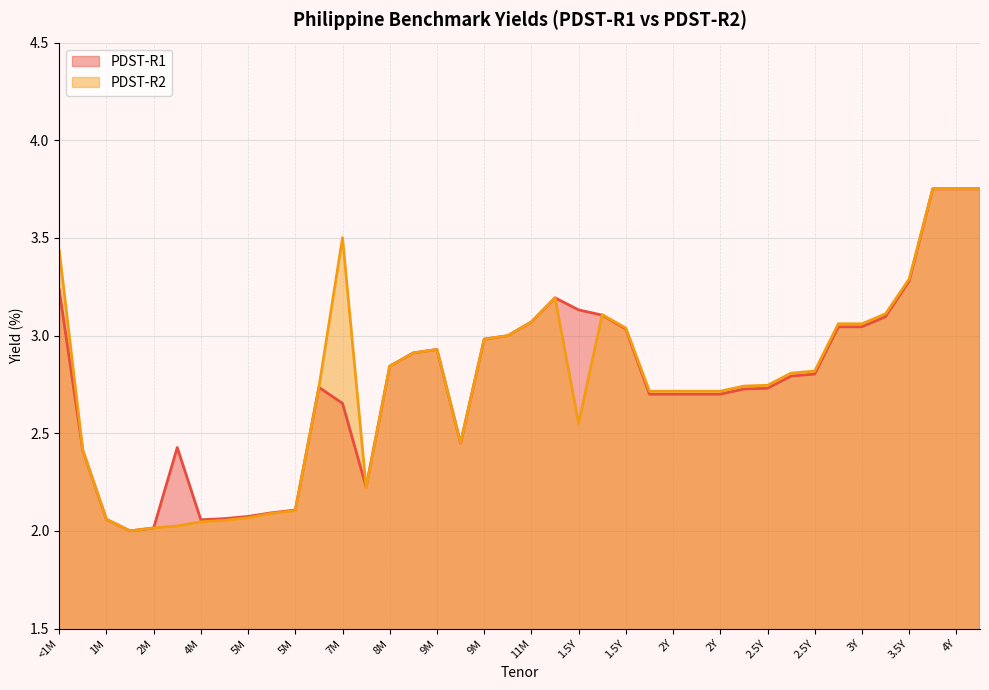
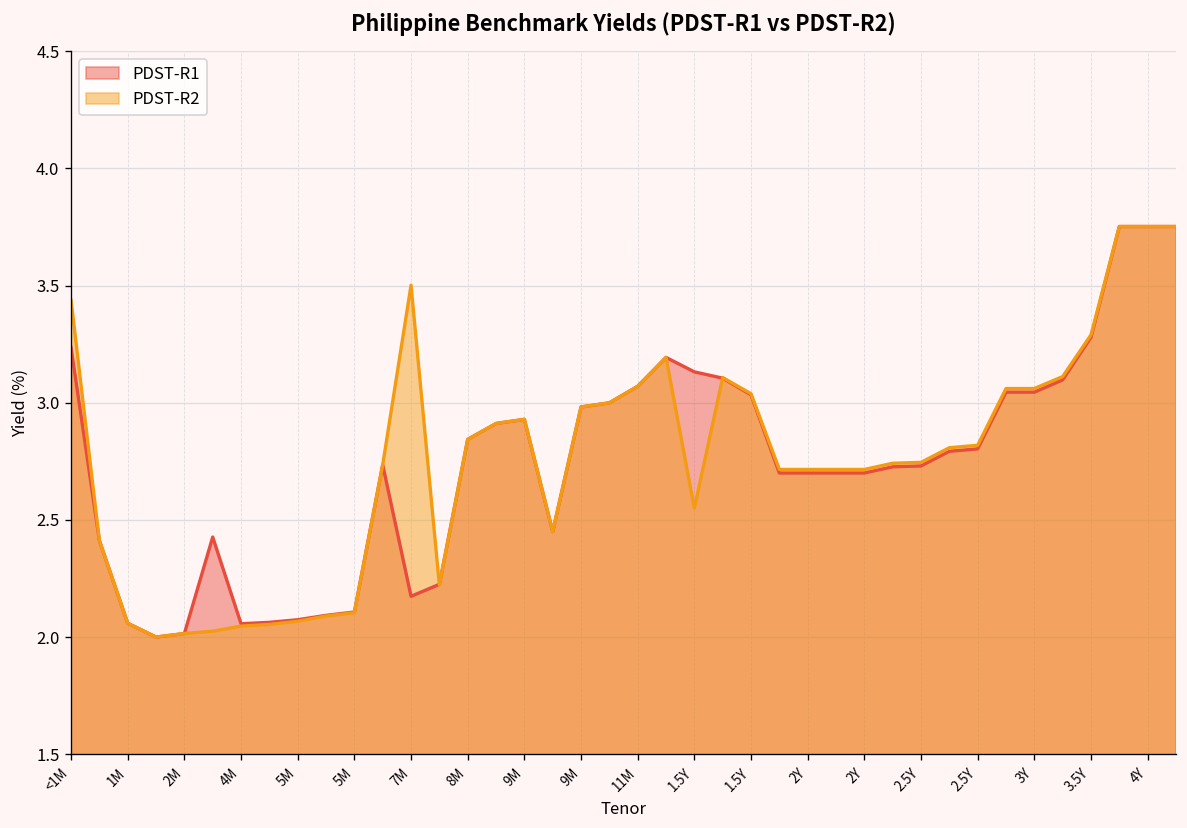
  {
    "PDST-R1": {
      "<1M": 3.24,
-     "7M": 2.65
+     "7M": 2.17
    },
    "PDST-R2": {
      "<1M": 3.44,
      "7M": 3.50
    }
  }
